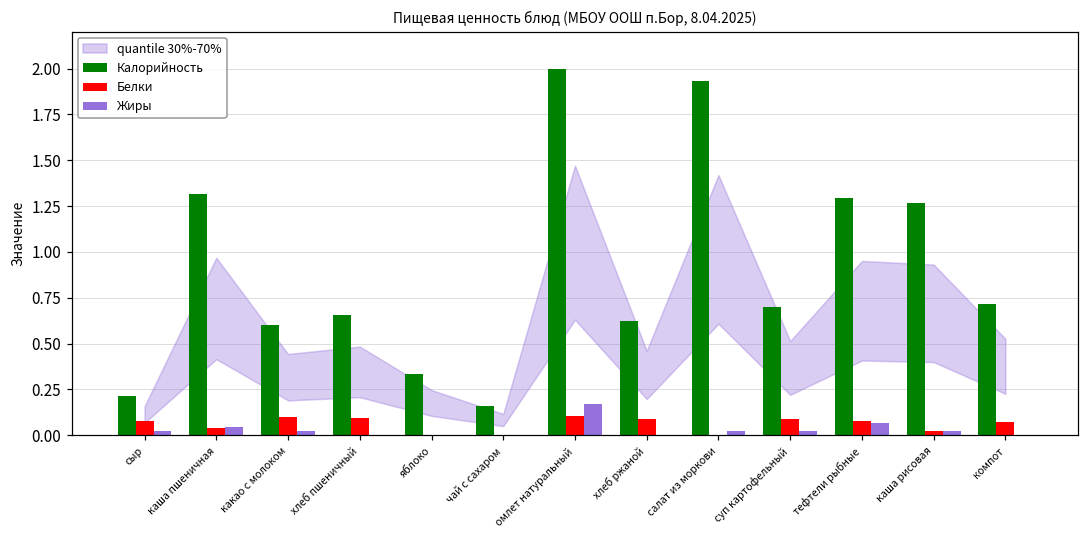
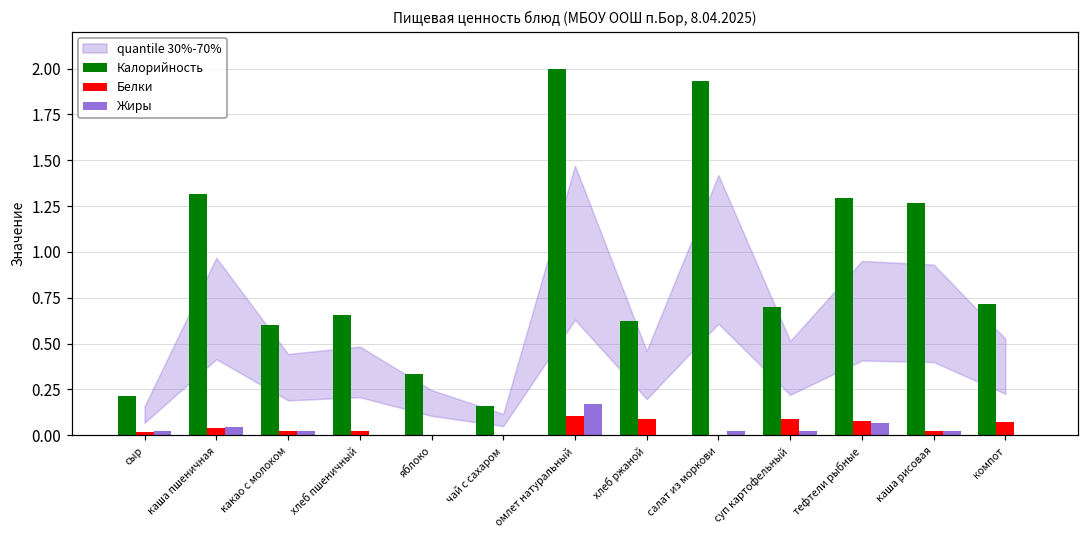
  {
    "Калорийность": {
      "сыр": 0.21,
      "каша пшеничная": 1.32,
      "какао с молоком": 0.60,
      "хлеб пшеничный": 0.66,
      "яблоко": 0.33,
      "чай с сахаром": 0.16,
      "омлет натуральный": 2.00,
      "хлеб ржаной": 0.63,
      "салат из моркови": 1.93,
      "суп картофельный": 0.70,
      "тефтели рыбные": 1.29,
      "каша рисовая": 1.27,
      "компот": 0.72
    },
    "Белки": {
-     "сыр": 0.08,
+     "сыр": 0.02,
      "каша пшеничная": 0.04,
-     "какао с молоком": 0.10,
-     "хлеб пшеничный": 0.10,
+     "какао с молоком": 0.02,
+     "хлеб пшеничный": 0.02,
      "омлет натуральный": 0.11,
      "хлеб ржаной": 0.09,
      "суп картофельный": 0.09,
      "тефтели рыбные": 0.08,
      "каша рисовая": 0.02,
      "компот": 0.07
    }
  }
